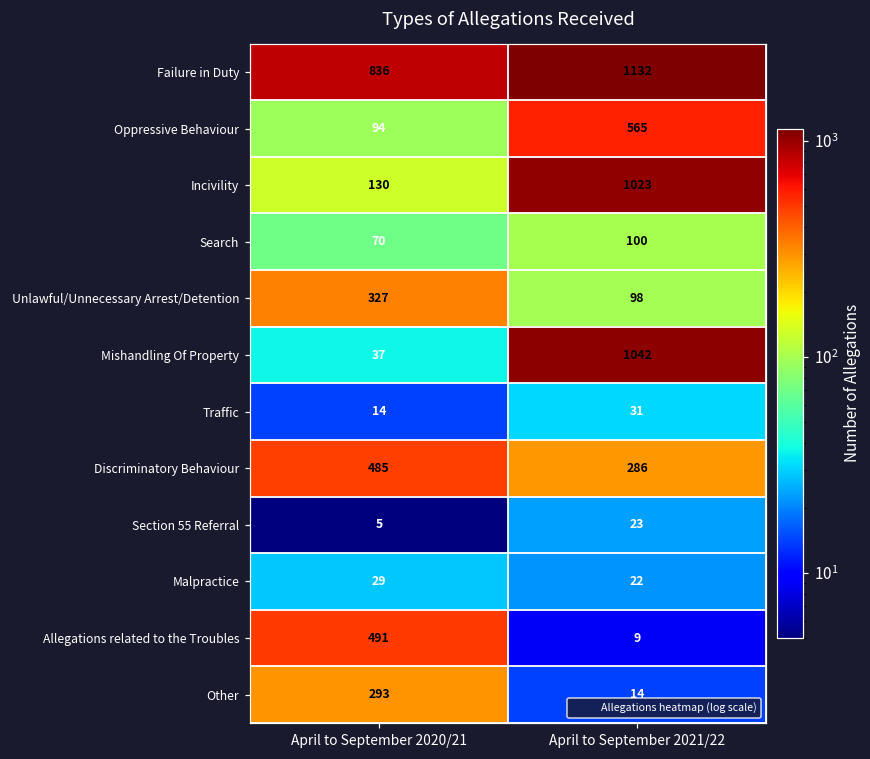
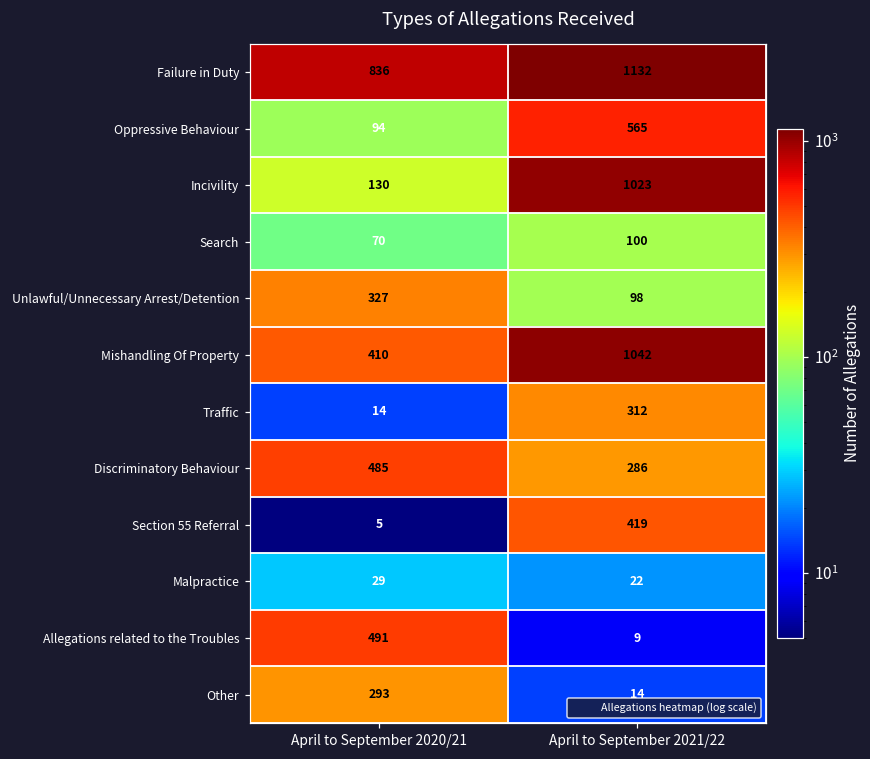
  {
    "Failure in Duty": {
      "April to September 2020/21": 836,
      "April to September 2021/22": 1132
    },
    "Oppressive Behaviour": {
      "April to September 2020/21": 94,
      "April to September 2021/22": 565
    },
    "Incivility": {
      "April to September 2020/21": 130,
      "April to September 2021/22": 1023
    },
    "Search": {
      "April to September 2020/21": 70,
      "April to September 2021/22": 100
    },
    "Unlawful/Unnecessary Arrest/Detention": {
      "April to September 2020/21": 327,
      "April to September 2021/22": 98
    },
    "Mishandling Of Property": {
-     "April to September 2020/21": 37,
+     "April to September 2020/21": 410,
      "April to September 2021/22": 1042
    },
    "Traffic": {
      "April to September 2020/21": 14,
-     "April to September 2021/22": 31
+     "April to September 2021/22": 312
    },
    "Discriminatory Behaviour": {
      "April to September 2020/21": 485,
      "April to September 2021/22": 286
    },
    "Section 55 Referral": {
      "April to September 2020/21": 5,
-     "April to September 2021/22": 23
+     "April to September 2021/22": 419
    },
    "Malpractice": {
      "April to September 2020/21": 29,
      "April to September 2021/22": 22
    },
    "Allegations related to the Troubles": {
      "April to September 2020/21": 491,
      "April to September 2021/22": 9
    },
    "Other": {
      "April to September 2020/21": 293
    }
  }
